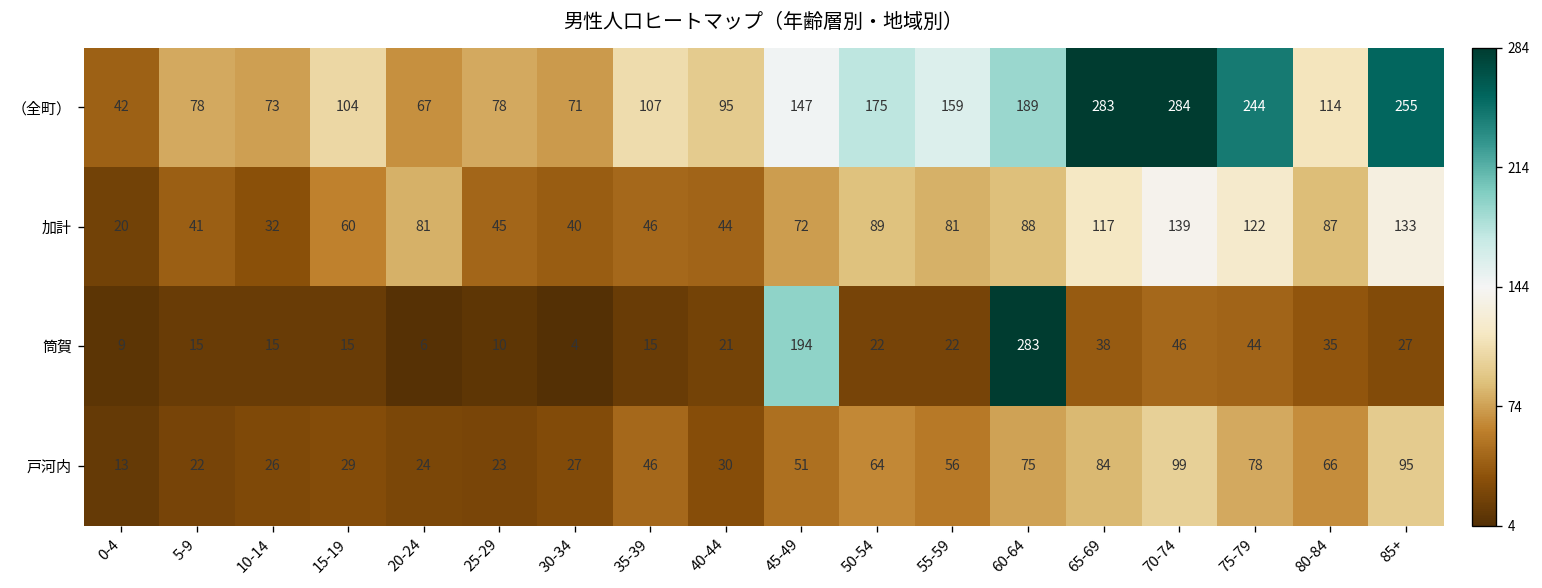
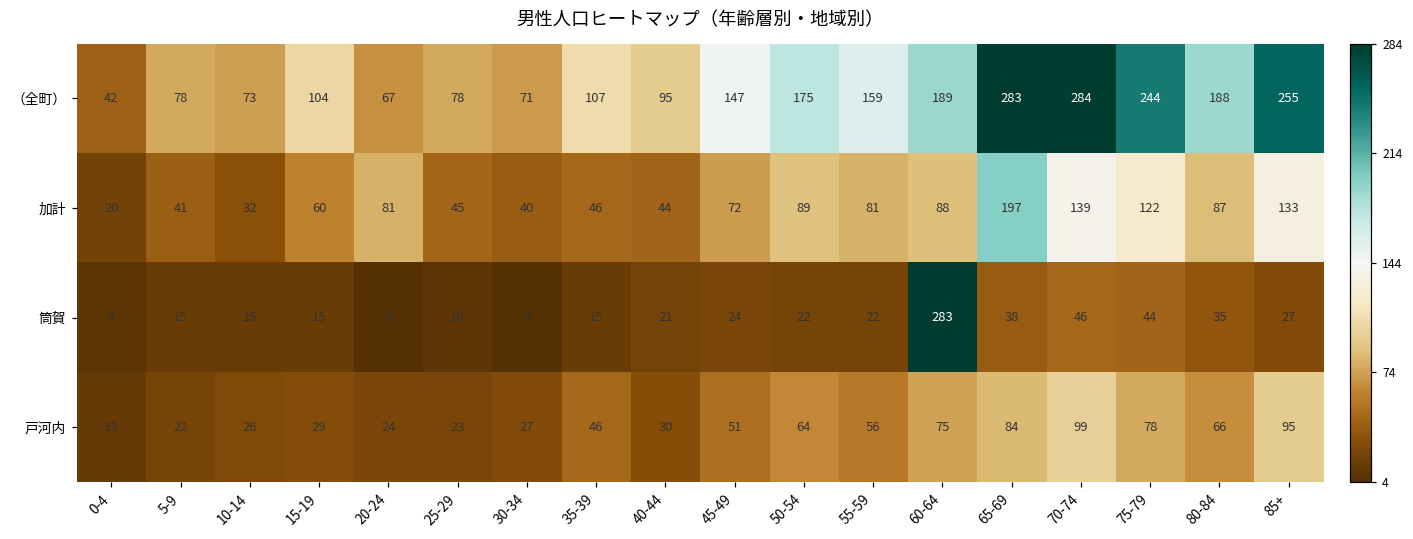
  {
    "（全町）": {
      "0-4": 42,
      "5-9": 78,
      "10-14": 73,
      "15-19": 104,
      "20-24": 67,
      "25-29": 78,
      "30-34": 71,
      "35-39": 107,
      "40-44": 95,
      "45-49": 147,
      "50-54": 175,
      "55-59": 159,
      "60-64": 189,
      "65-69": 283,
      "70-74": 284,
      "75-79": 244,
-     "80-84": 114,
+     "80-84": 188,
      "85+": 255
    },
    "加計": {
      "0-4": 20,
      "5-9": 41,
      "10-14": 32,
      "15-19": 60,
      "20-24": 81,
      "25-29": 45,
      "30-34": 40,
      "35-39": 46,
      "40-44": 44,
      "45-49": 72,
      "50-54": 89,
      "55-59": 81,
      "60-64": 88,
-     "65-69": 117,
+     "65-69": 197,
      "70-74": 139,
      "75-79": 122,
      "80-84": 87,
      "85+": 133
    },
    "筒賀": {
      "5-9": 15,
      "10-14": 15,
      "15-19": 15,
      "35-39": 15,
      "40-44": 21,
-     "45-49": 194,
+     "45-49": 24,
      "50-54": 22,
      "55-59": 22,
      "60-64": 283,
      "65-69": 38,
      "70-74": 46,
      "75-79": 44,
      "80-84": 35,
      "85+": 27
    },
    "戸河内": {
      "0-4": 13,
      "5-9": 22,
      "10-14": 26,
      "15-19": 29,
      "20-24": 24,
      "25-29": 23,
      "30-34": 27,
      "35-39": 46,
      "40-44": 30,
      "45-49": 51,
      "50-54": 64,
      "55-59": 56,
      "60-64": 75,
      "65-69": 84,
      "70-74": 99,
      "75-79": 78,
      "80-84": 66,
      "85+": 95
    }
  }
